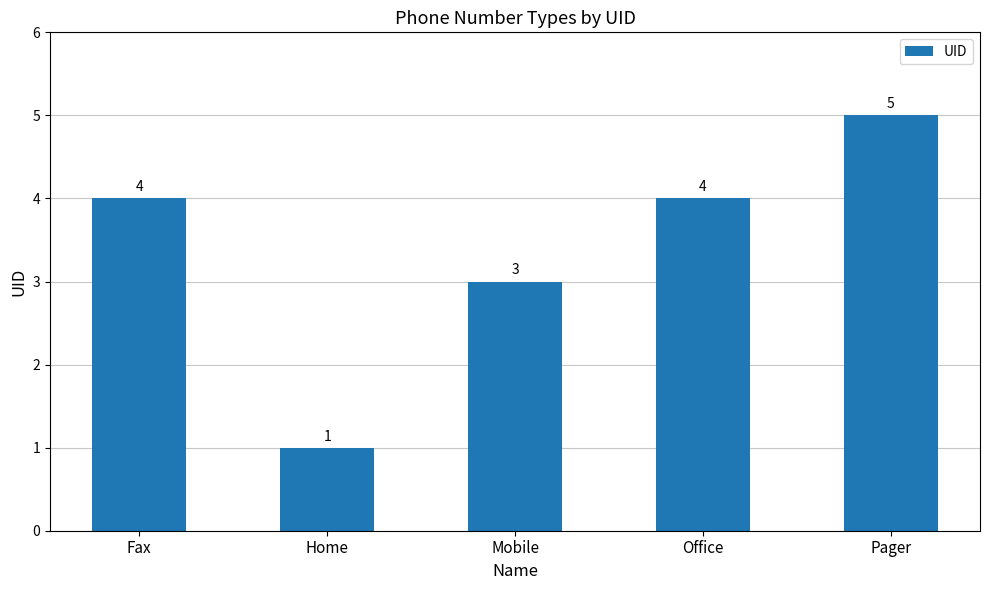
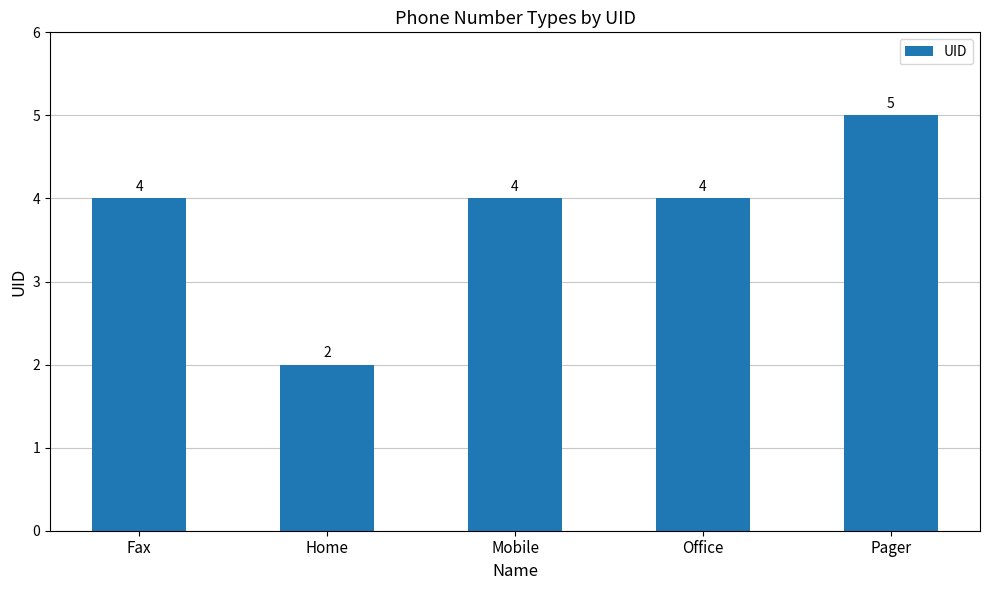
  {
    "Fax": 4,
-   "Home": 1,
-   "Mobile": 3,
+   "Home": 2,
+   "Mobile": 4,
    "Office": 4,
    "Pager": 5
  }
